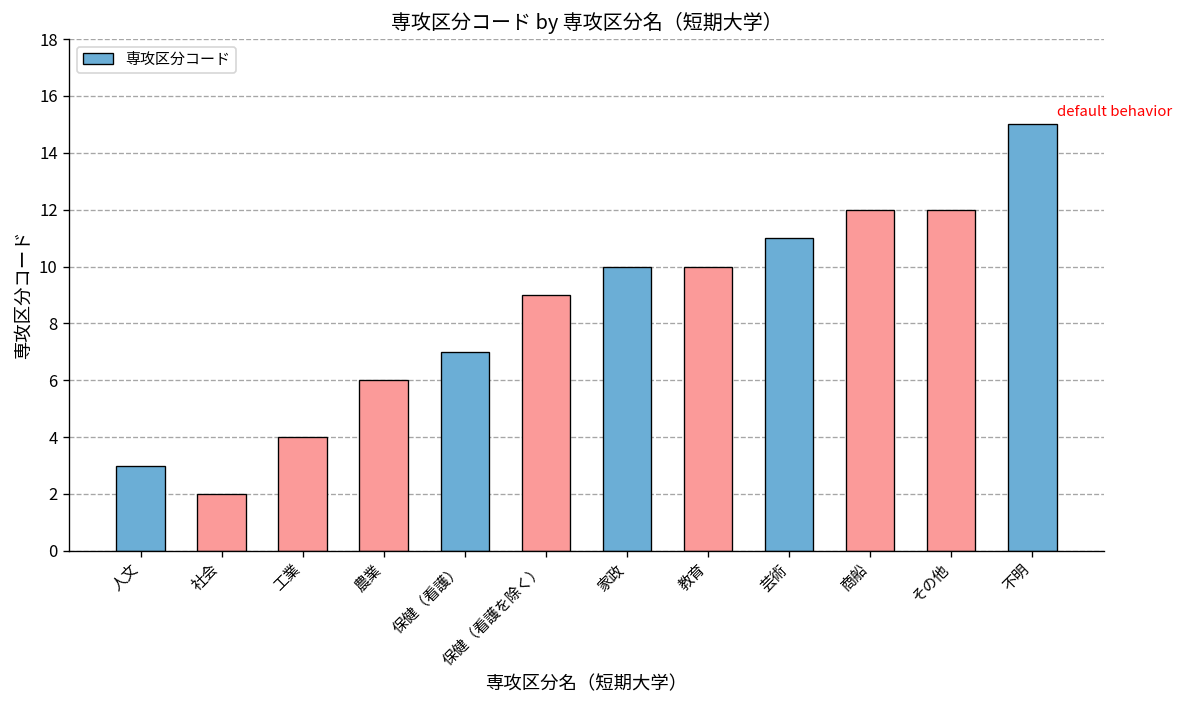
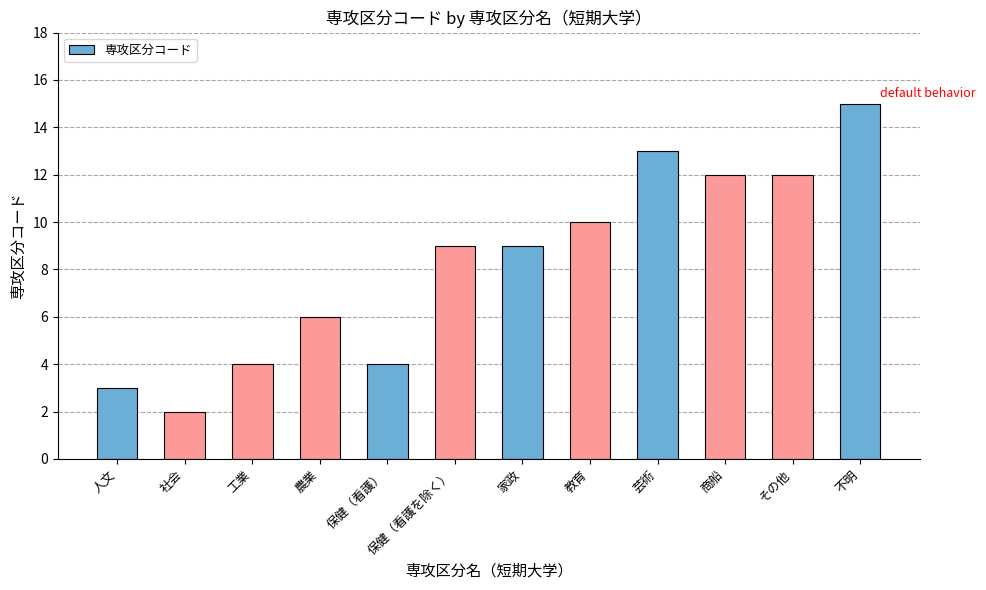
  {
    "人文": 3,
    "社会": 2,
    "工業": 4,
    "農業": 6,
-   "保健（看護）": 7,
+   "保健（看護）": 4,
    "保健（看護を除く）": 9,
-   "家政": 10,
+   "家政": 9,
    "教育": 10,
-   "芸術": 11,
+   "芸術": 13,
    "商船": 12,
    "その他": 12,
    "不明": 15
  }
